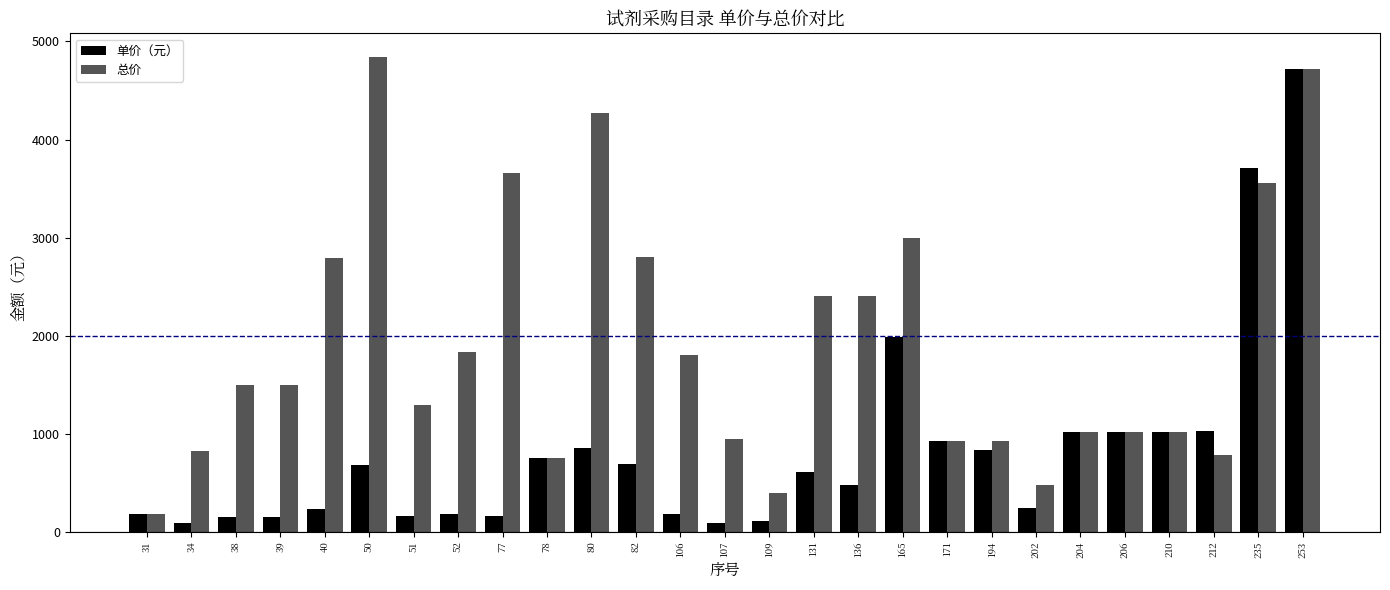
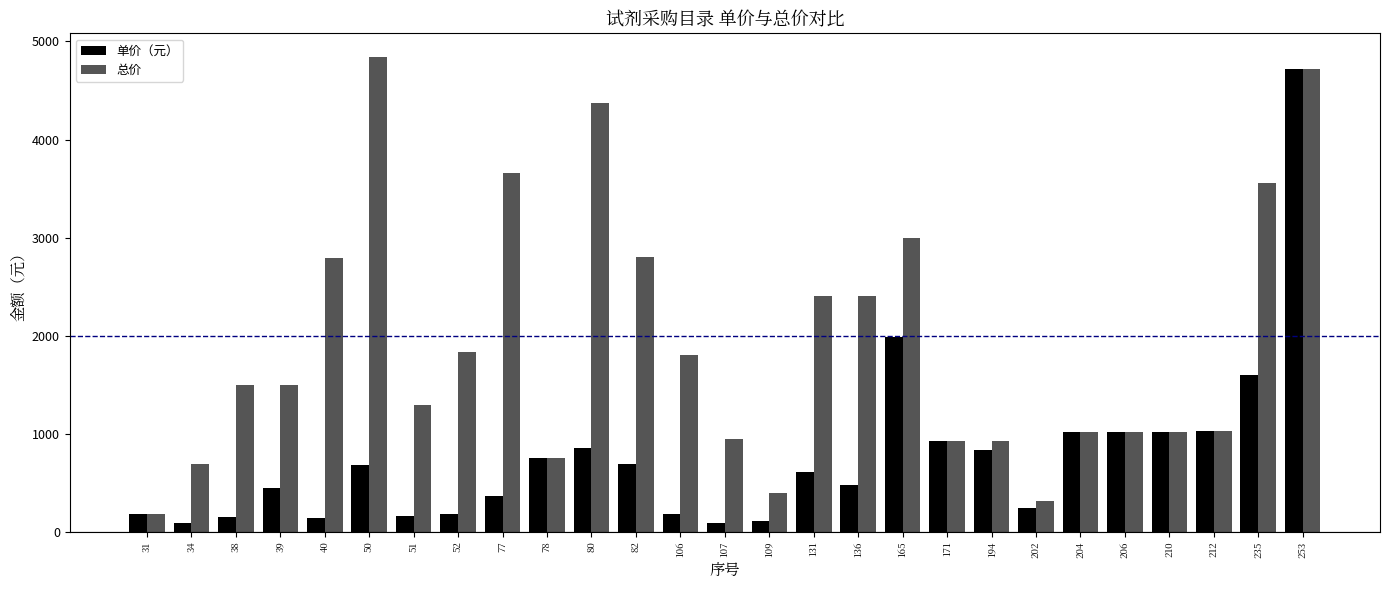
  {
    "单价（元）": {
      "31": 200,
      "34": 100,
      "38": 200,
-     "39": 200,
-     "40": 200,
+     "39": 400,
+     "40": 100,
      "50": 700,
      "51": 200,
      "52": 200,
-     "77": 200,
+     "77": 400,
      "78": 800,
      "80": 900,
      "82": 700,
      "106": 200,
      "107": 100,
      "109": 100,
      "131": 600,
      "136": 500,
      "165": 2000,
      "171": 900,
      "194": 800,
      "202": 200,
      "204": 1000,
      "206": 1000,
      "210": 1000,
      "212": 1000,
-     "235": 3700,
+     "235": 1600,
      "253": 4700
    },
    "总价": {
      "31": 200,
-     "34": 800,
+     "34": 700,
      "38": 1500,
      "39": 1500,
      "40": 2800,
      "50": 4800,
      "51": 1300,
      "52": 1800,
      "77": 3700,
      "78": 800,
-     "80": 4300,
+     "80": 4400,
      "82": 2800,
      "106": 1800,
      "107": 1000,
      "109": 400,
      "131": 2400,
      "136": 2400,
      "165": 3000,
      "171": 900,
      "194": 900,
-     "202": 500,
+     "202": 300,
      "204": 1000,
      "206": 1000,
      "210": 1000,
-     "212": 800,
+     "212": 1000,
      "235": 3600,
      "253": 4700
    }
  }
